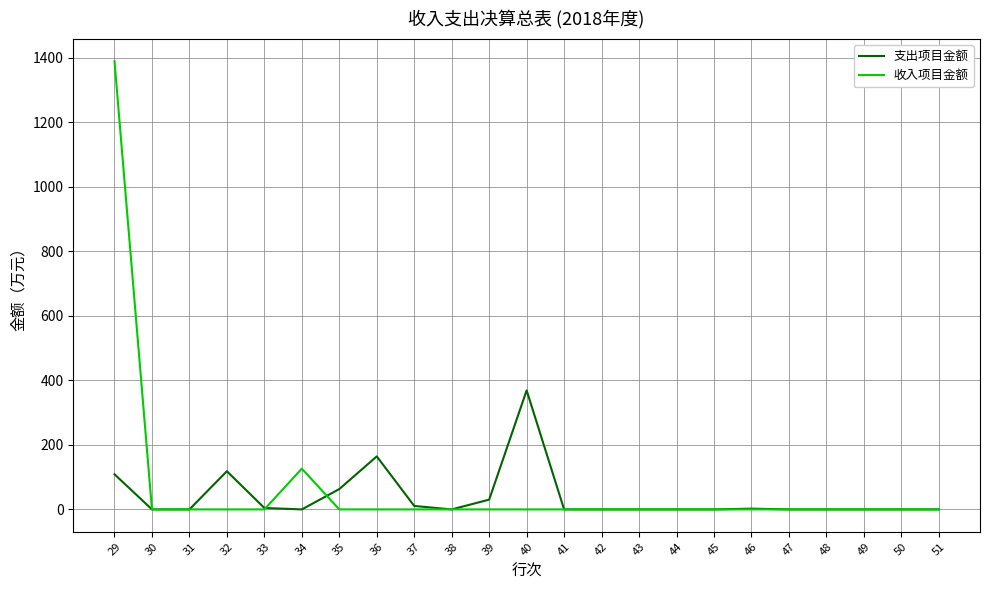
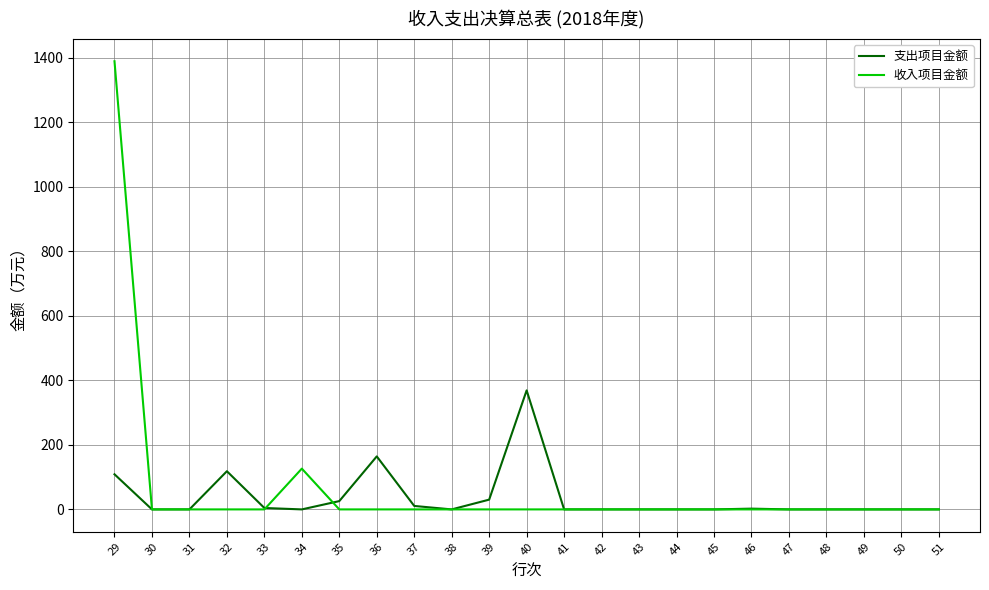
  {
    "支出项目金额": {
      "29": 110,
      "32": 120,
      "34": 0,
-     "35": 60,
+     "35": 30,
      "36": 160,
      "37": 10,
      "39": 30,
      "40": 370
    },
    "收入项目金额": {
      "29": 1390,
      "32": 0,
      "34": 130,
      "35": 0,
      "36": 0,
      "37": 0,
      "39": 0,
      "40": 0
    }
  }
